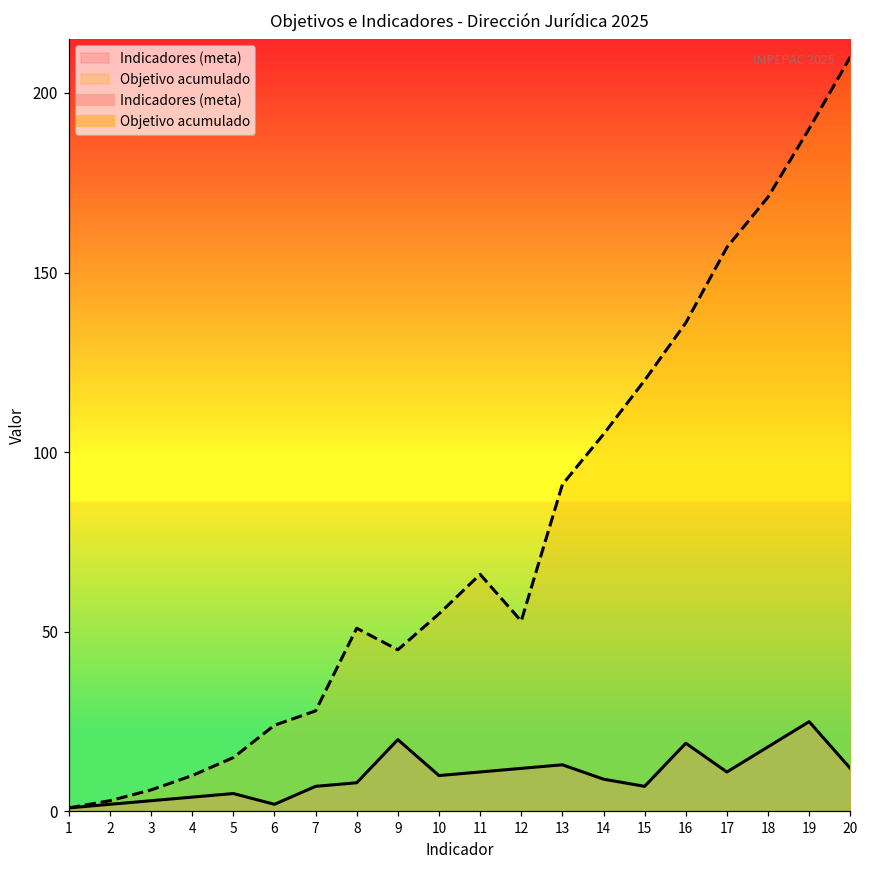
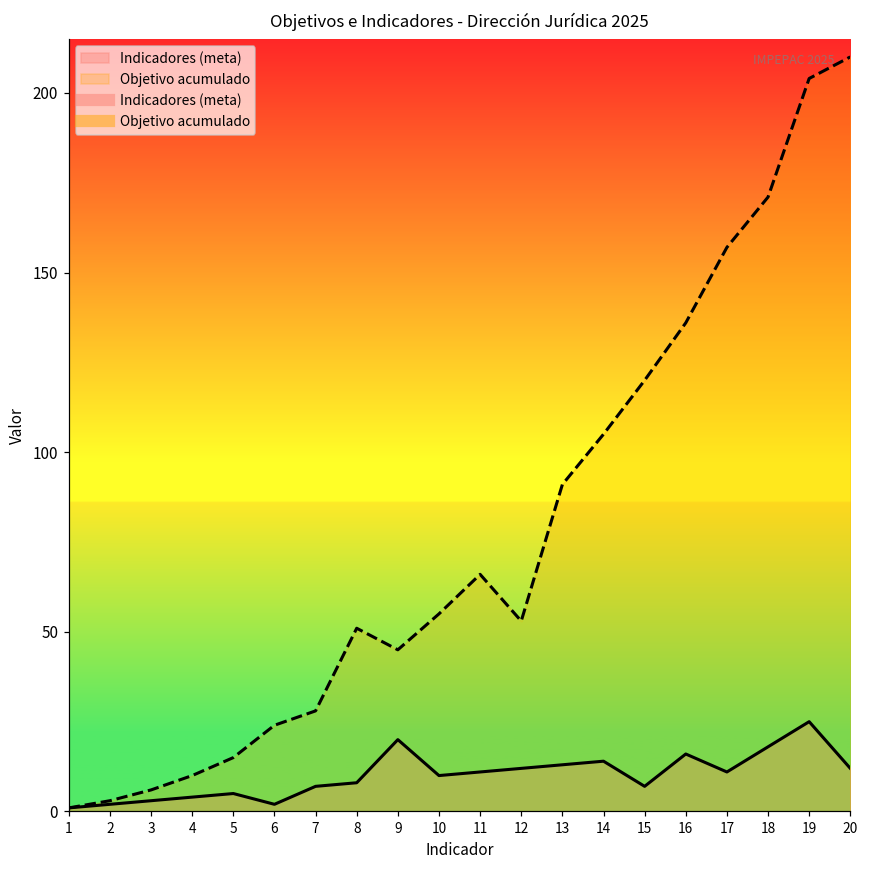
  {
    "Indicadores (meta)": {
      "2": 2,
      "3": 3,
      "4": 4,
      "5": 5,
      "6": 2,
      "7": 7,
      "8": 8,
      "9": 20,
      "10": 10,
      "11": 11,
      "12": 12,
      "13": 13,
-     "14": 9,
+     "14": 14,
      "15": 7,
-     "16": 19,
+     "16": 16,
      "17": 11,
      "18": 18,
      "19": 25,
      "20": 12
    },
    "Objetivo acumulado": {
      "2": 3,
      "3": 6,
      "4": 10,
      "5": 15,
      "6": 24,
      "7": 28,
      "8": 51,
      "9": 45,
      "10": 55,
      "11": 66,
      "12": 53,
      "13": 91,
      "14": 105,
      "15": 120,
      "16": 136,
      "17": 157,
      "18": 171,
-     "19": 190
+     "19": 204
    }
  }
